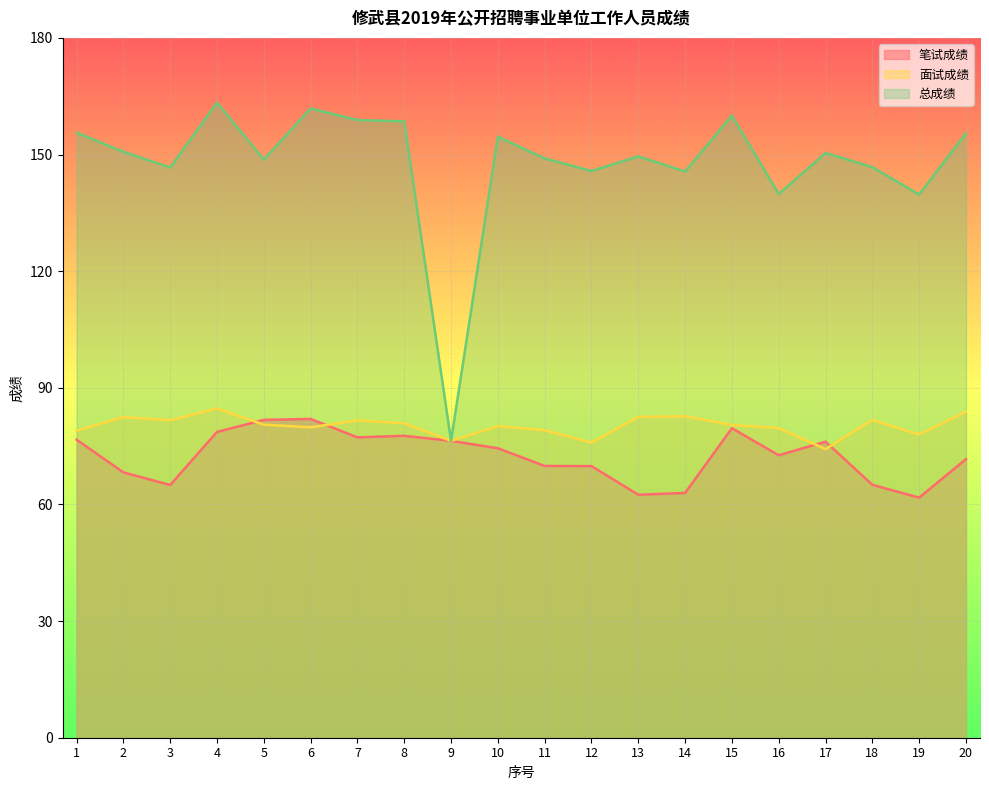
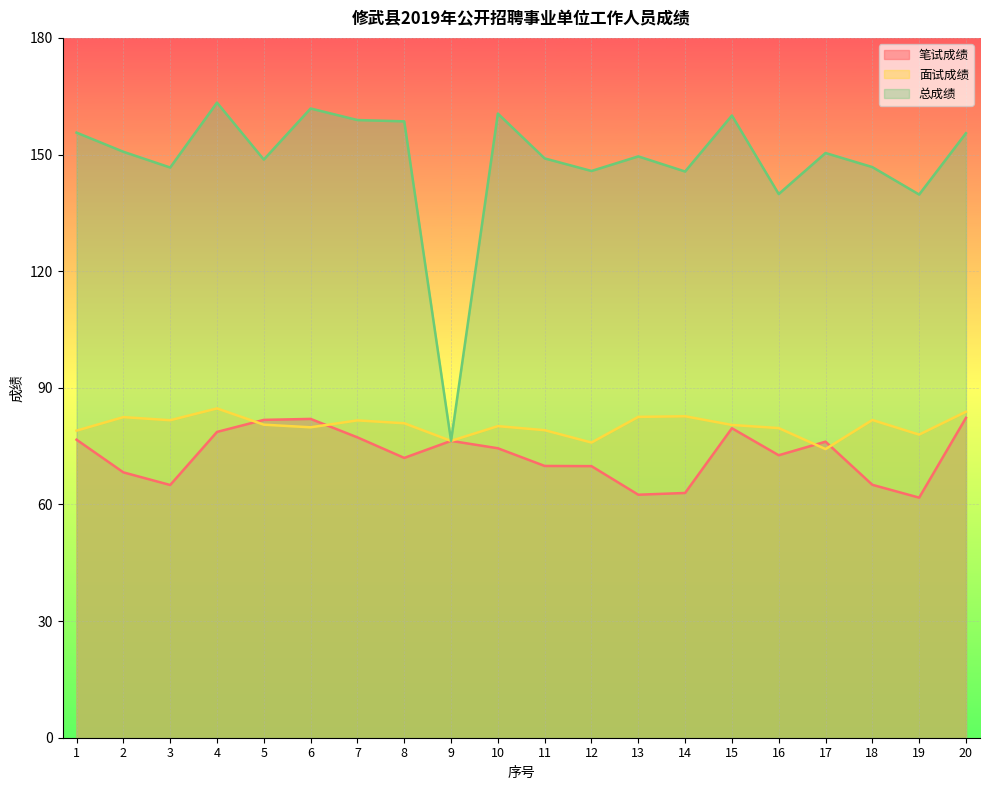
  {
    "笔试成绩": {
      "1": 77,
      "2": 68,
      "3": 65,
      "4": 79,
      "5": 82,
      "6": 82,
      "7": 77,
-     "8": 78,
+     "8": 72,
      "10": 74,
      "11": 70,
      "12": 70,
      "13": 63,
      "14": 63,
      "15": 80,
      "16": 73,
      "17": 76,
      "18": 65,
      "19": 62,
-     "20": 72
+     "20": 82
    },
    "面试成绩": {
      "1": 79,
      "2": 82,
      "3": 82,
      "4": 85,
      "5": 81,
      "6": 80,
      "7": 82,
      "8": 81,
      "10": 80,
      "11": 79,
      "12": 76,
      "13": 83,
      "14": 83,
      "15": 80,
      "16": 80,
      "17": 74,
      "18": 82,
      "19": 78,
      "20": 84
    },
    "总成绩": {
      "1": 156,
      "2": 151,
      "3": 147,
      "4": 163,
      "5": 149,
      "6": 162,
      "7": 159,
      "8": 159,
-     "10": 155,
+     "10": 161,
      "11": 149,
      "12": 146,
      "13": 150,
      "14": 146,
      "15": 160,
      "16": 140,
      "17": 150,
      "18": 147,
      "19": 140,
      "20": 155
    }
  }
